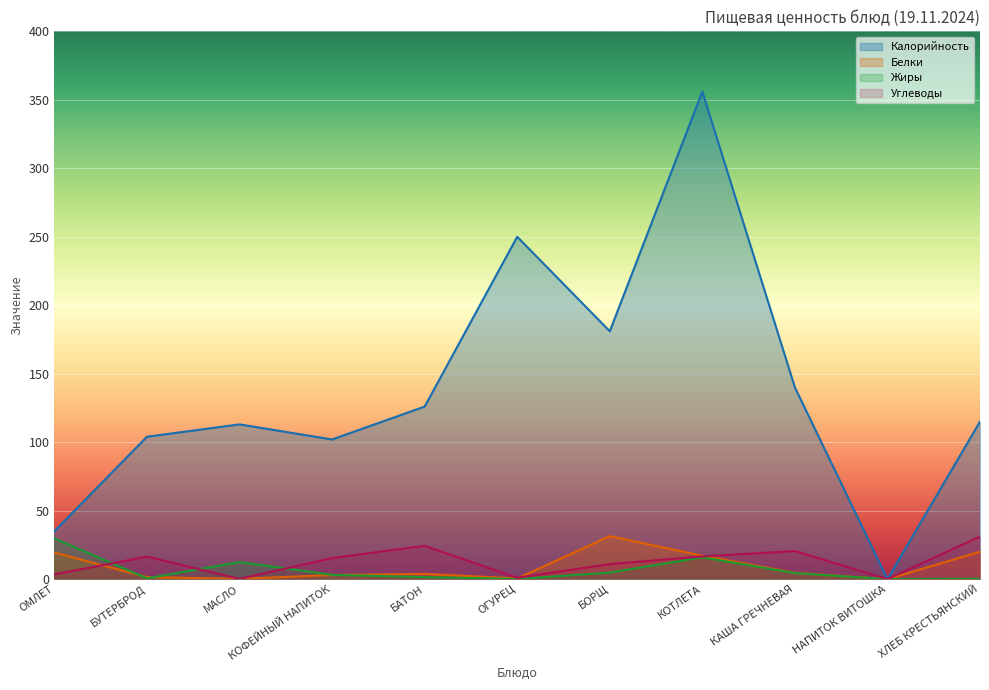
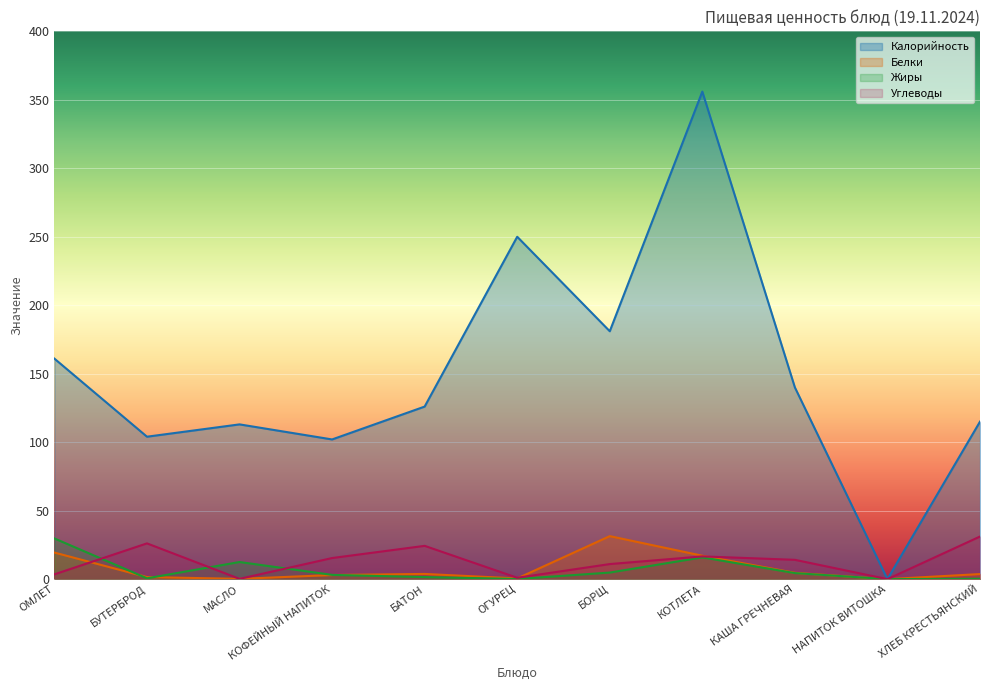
  {
    "Калорийность": {
-     "ОМЛЕТ": 35,
+     "ОМЛЕТ": 161,
      "БУТЕРБРОД": 104,
      "МАСЛО": 113,
      "КОФЕЙНЫЙ НАПИТОК": 102,
      "БАТОН": 126,
      "ОГУРЕЦ": 250,
      "БОРЩ": 181,
      "КОТЛЕТА": 356,
      "КАША ГРЕЧНЕВАЯ": 140,
      "ХЛЕБ КРЕСТЬЯНСКИЙ": 115
    },
    "Белки": {
      "ОМЛЕТ": 19,
      "БАТОН": 4,
      "БОРЩ": 31,
-     "ХЛЕБ КРЕСТЬЯНСКИЙ": 20
+     "ХЛЕБ КРЕСТЬЯНСКИЙ": 4
    },
    "Жиры": {
      "ОМЛЕТ": 30,
      "МАСЛО": 13,
      "БАТОН": 2,
      "БОРЩ": 5,
      "ХЛЕБ КРЕСТЬЯНСКИЙ": 0
    },
    "Углеводы": {
      "ОМЛЕТ": 4,
-     "БУТЕРБРОД": 16,
+     "БУТЕРБРОД": 26,
      "КОФЕЙНЫЙ НАПИТОК": 15,
      "БАТОН": 24,
      "БОРЩ": 11,
-     "КАША ГРЕЧНЕВАЯ": 21,
+     "КАША ГРЕЧНЕВАЯ": 14,
      "ХЛЕБ КРЕСТЬЯНСКИЙ": 31
    }
  }
